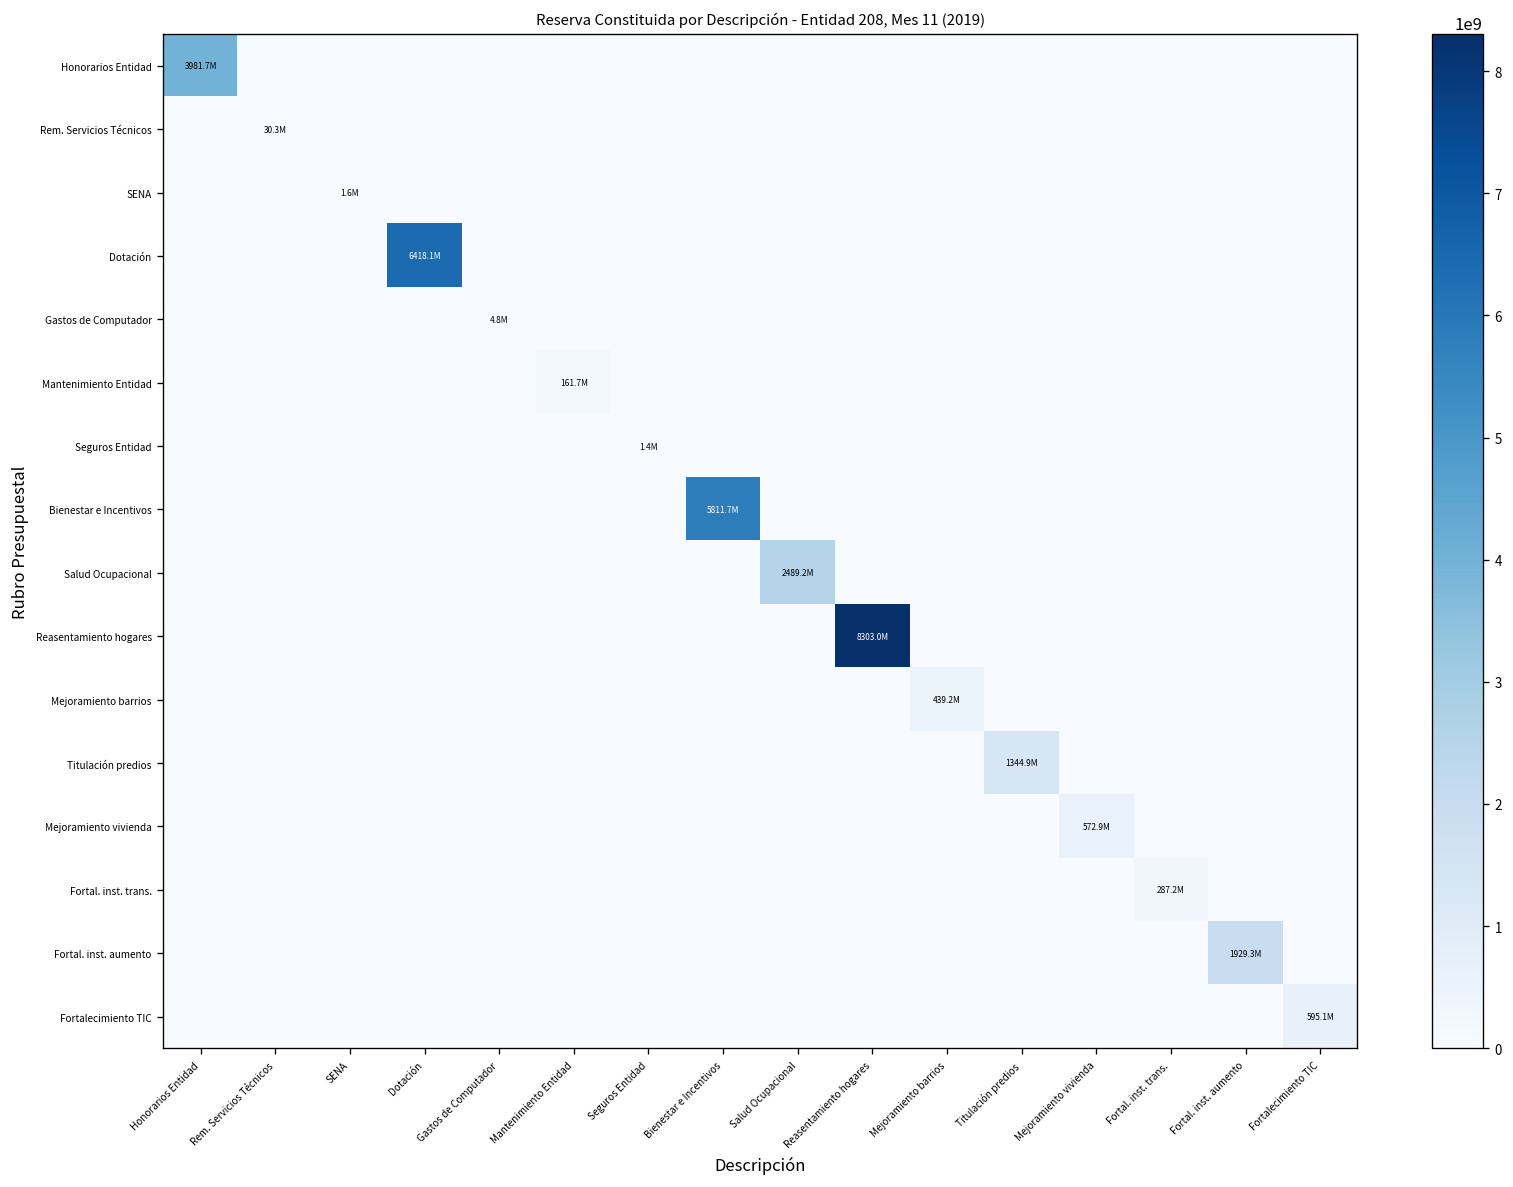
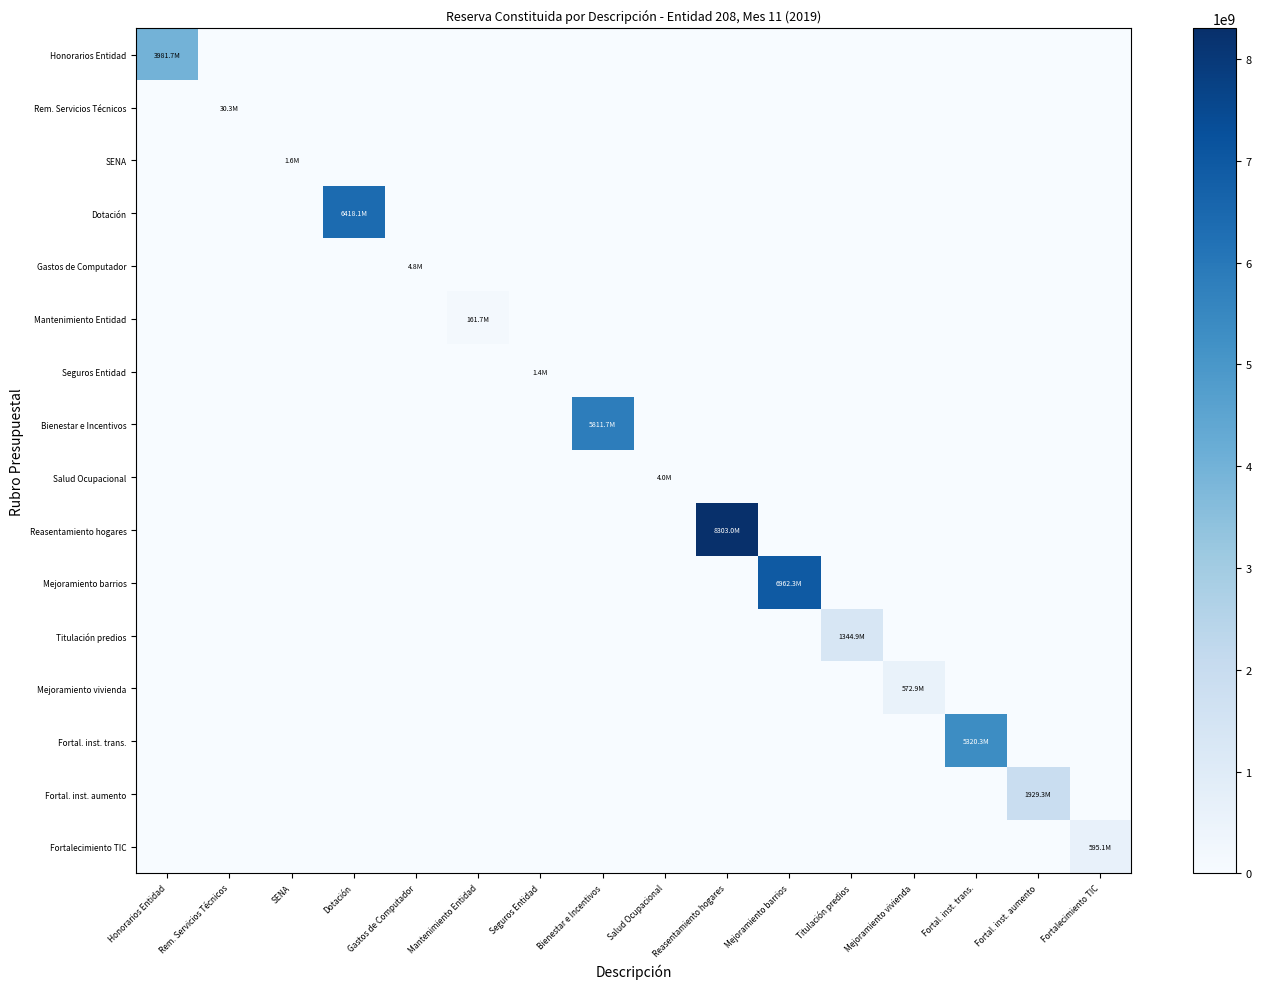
  {
    "Honorarios Entidad": {
      "Honorarios Entidad": "3981.7M"
    },
    "Rem. Servicios Técnicos": {
      "Rem. Servicios Técnicos": "30.3M"
    },
    "SENA": {
      "SENA": "1.6M"
    },
    "Dotación": {
      "Dotación": "6418.1M"
    },
    "Gastos de Computador": {
      "Gastos de Computador": "4.8M"
    },
    "Mantenimiento Entidad": {
      "Mantenimiento Entidad": "161.7M"
    },
    "Seguros Entidad": {
      "Seguros Entidad": "1.4M"
    },
    "Bienestar e Incentivos": {
      "Bienestar e Incentivos": "5811.7M"
    },
    "Salud Ocupacional": {
-     "Salud Ocupacional": "2489.2M"
+     "Salud Ocupacional": "4.0M"
    },
    "Reasentamiento hogares": {
      "Reasentamiento hogares": "8303.0M"
    },
    "Mejoramiento barrios": {
-     "Mejoramiento barrios": "439.2M"
+     "Mejoramiento barrios": "6962.3M"
    },
    "Titulación predios": {
      "Titulación predios": "1344.9M"
    },
    "Mejoramiento vivienda": {
      "Mejoramiento vivienda": "572.9M"
    },
    "Fortal. inst. trans.": {
-     "Fortal. inst. trans.": "287.2M"
+     "Fortal. inst. trans.": "5320.3M"
    },
    "Fortal. inst. aumento": {
      "Fortal. inst. aumento": "1929.3M"
    },
    "Fortalecimiento TIC": {
      "Fortalecimiento TIC": "595.1M"
    }
  }
